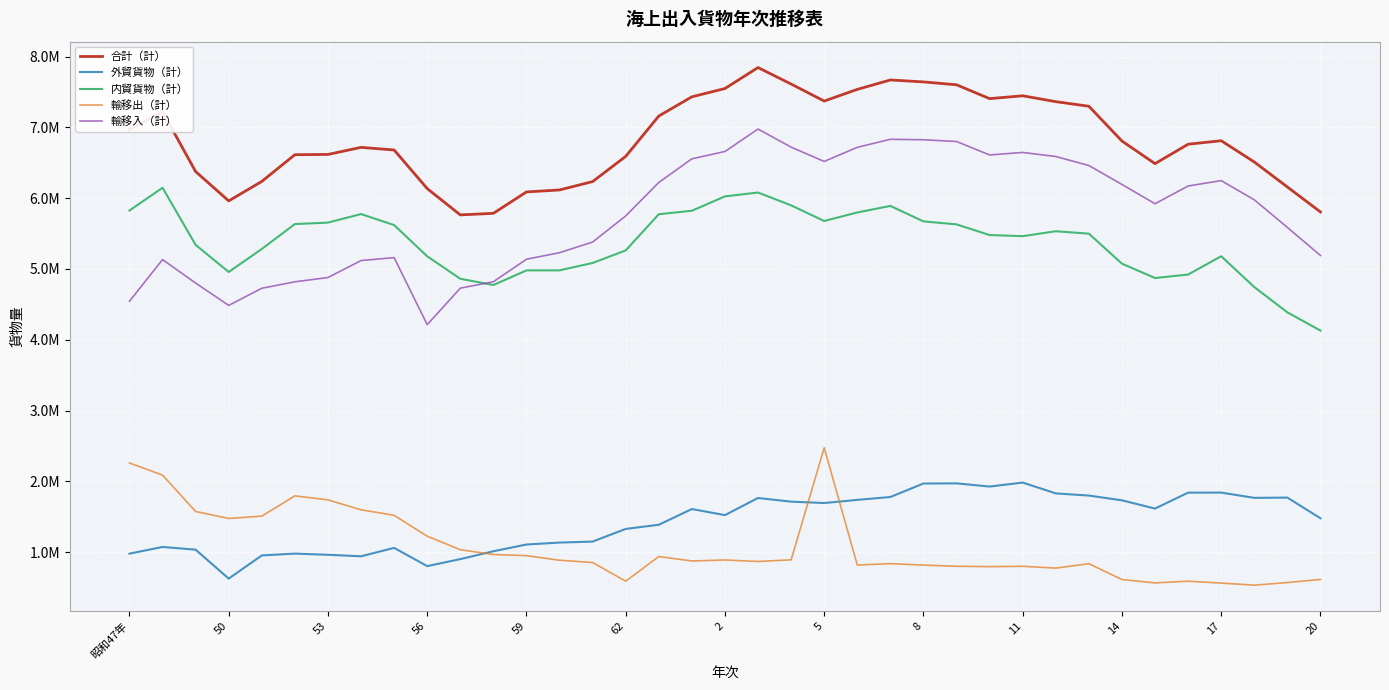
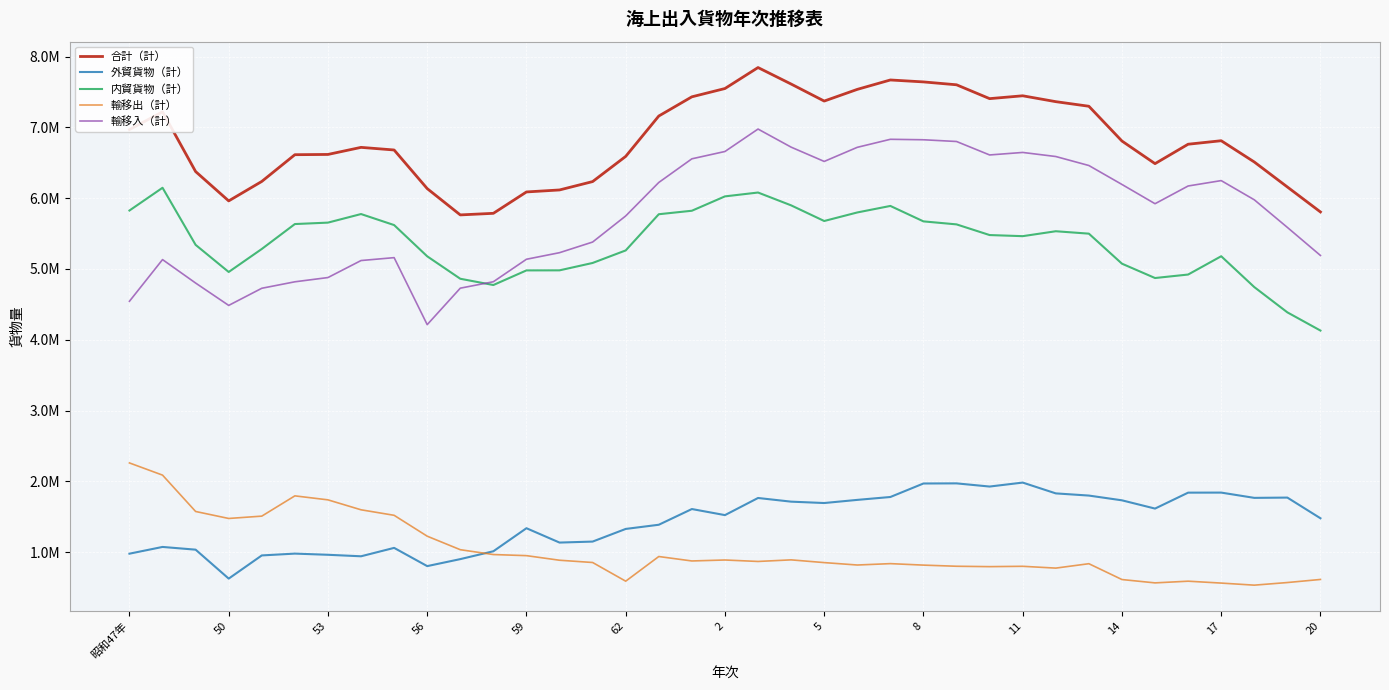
  {
    "合計（計）": {
      "50": 6000000,
      "53": 6600000,
      "56": 6100000,
      "59": 6100000,
      "62": 6600000,
      "2": 7500000,
      "5": 7400000,
      "8": 7600000,
      "11": 7400000,
      "14": 6800000,
      "17": 6800000,
      "20": 5800000
    },
    "外貿貨物（計）": {
      "昭和47年": 1000000,
      "50": 600000,
      "53": 1000000,
      "56": 800000,
-     "59": 1100000,
+     "59": 1300000,
      "62": 1300000,
      "2": 1500000,
      "5": 1700000,
      "8": 2000000,
      "11": 2000000,
      "14": 1700000,
      "17": 1800000,
      "20": 1500000
    },
    "内貿貨物（計）": {
      "昭和47年": 5800000,
      "50": 5000000,
      "53": 5700000,
      "56": 5200000,
      "59": 5000000,
      "62": 5300000,
      "2": 6000000,
      "5": 5700000,
      "8": 5700000,
      "11": 5500000,
      "14": 5100000,
      "17": 5200000,
      "20": 4100000
    },
    "輸移出（計）": {
      "昭和47年": 2300000,
      "50": 1500000,
      "53": 1700000,
      "56": 1200000,
      "59": 1000000,
      "62": 600000,
      "2": 900000,
-     "5": 2500000,
+     "5": 900000,
      "8": 800000,
      "11": 800000,
      "14": 600000,
      "17": 600000,
      "20": 600000
    },
    "輸移入（計）": {
      "昭和47年": 4500000,
      "50": 4500000,
      "53": 4900000,
      "56": 4200000,
      "59": 5100000,
      "62": 5700000,
      "2": 6700000,
      "5": 6500000,
      "8": 6800000,
      "11": 6600000,
      "14": 6200000,
      "17": 6200000,
      "20": 5200000
    }
  }
